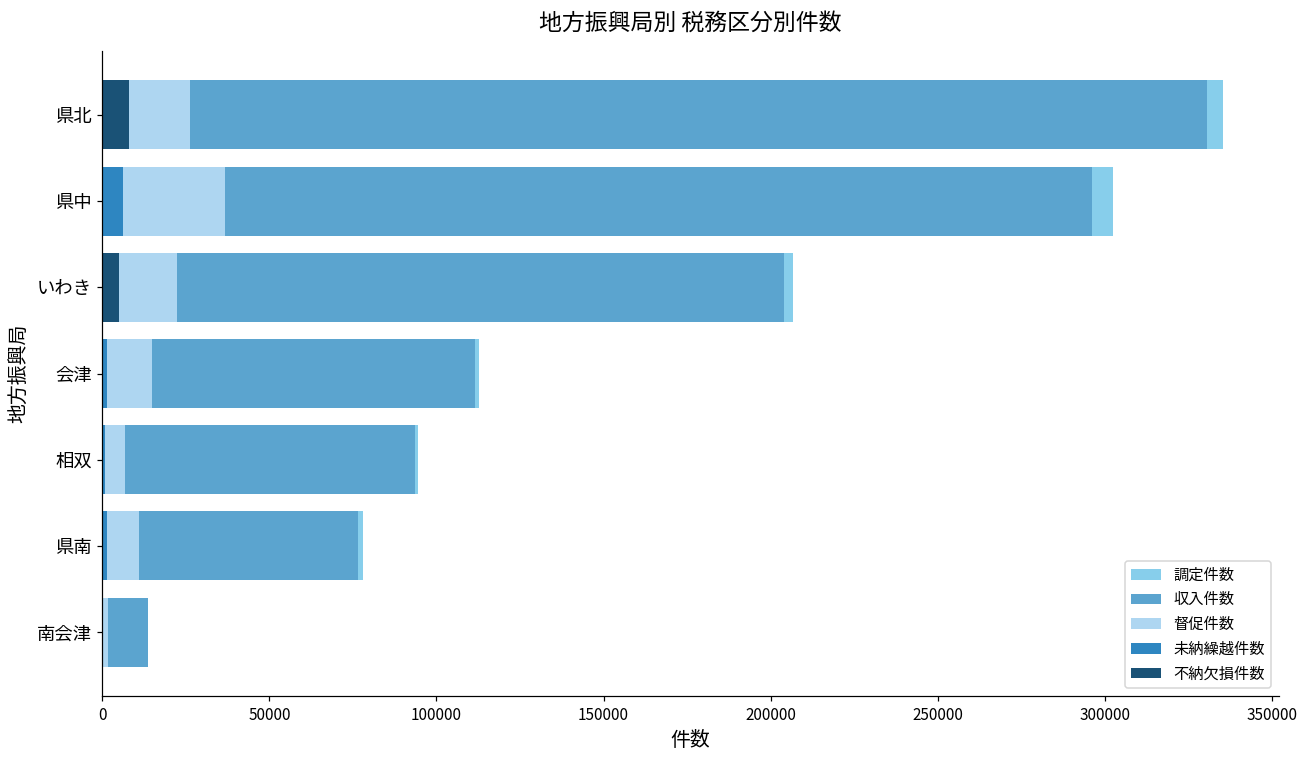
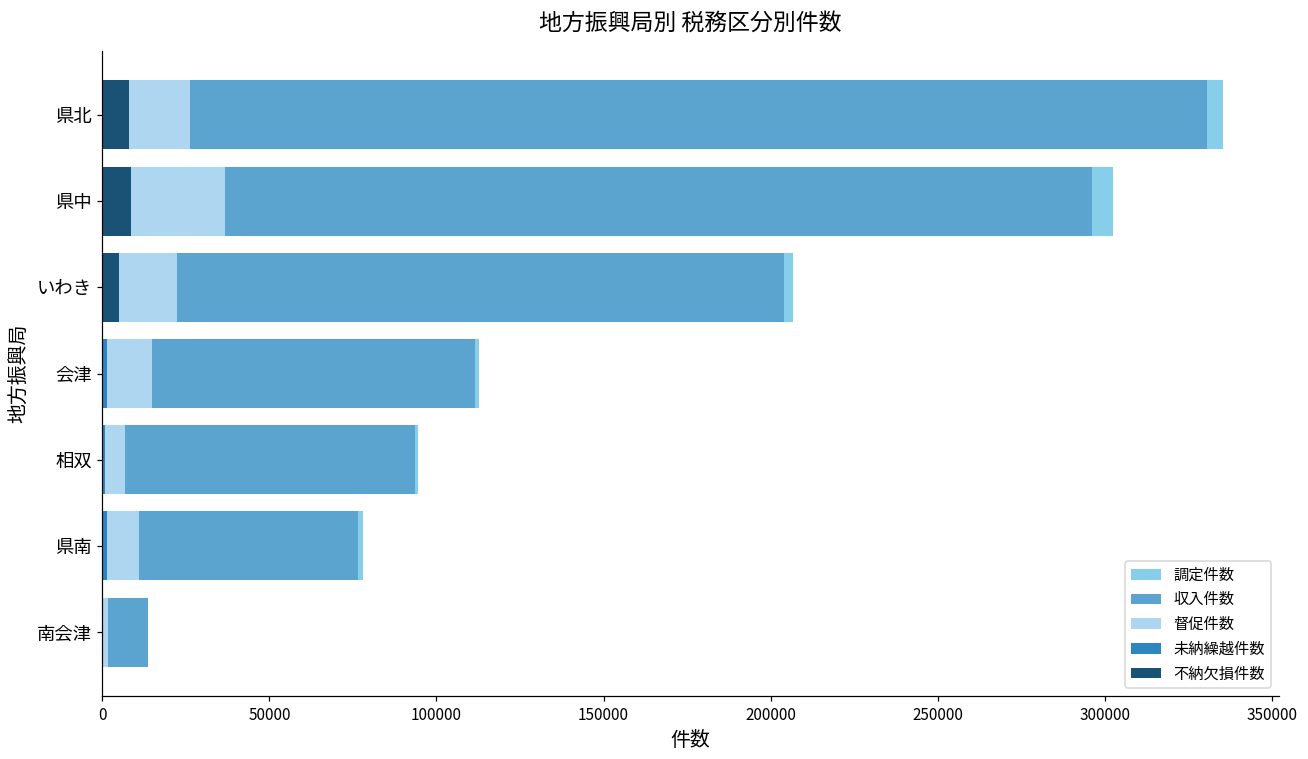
  {
    "不納欠損件数": {
-     "県中": 0,
+     "県中": 8000,
      "南会津": 0
    }
  }
